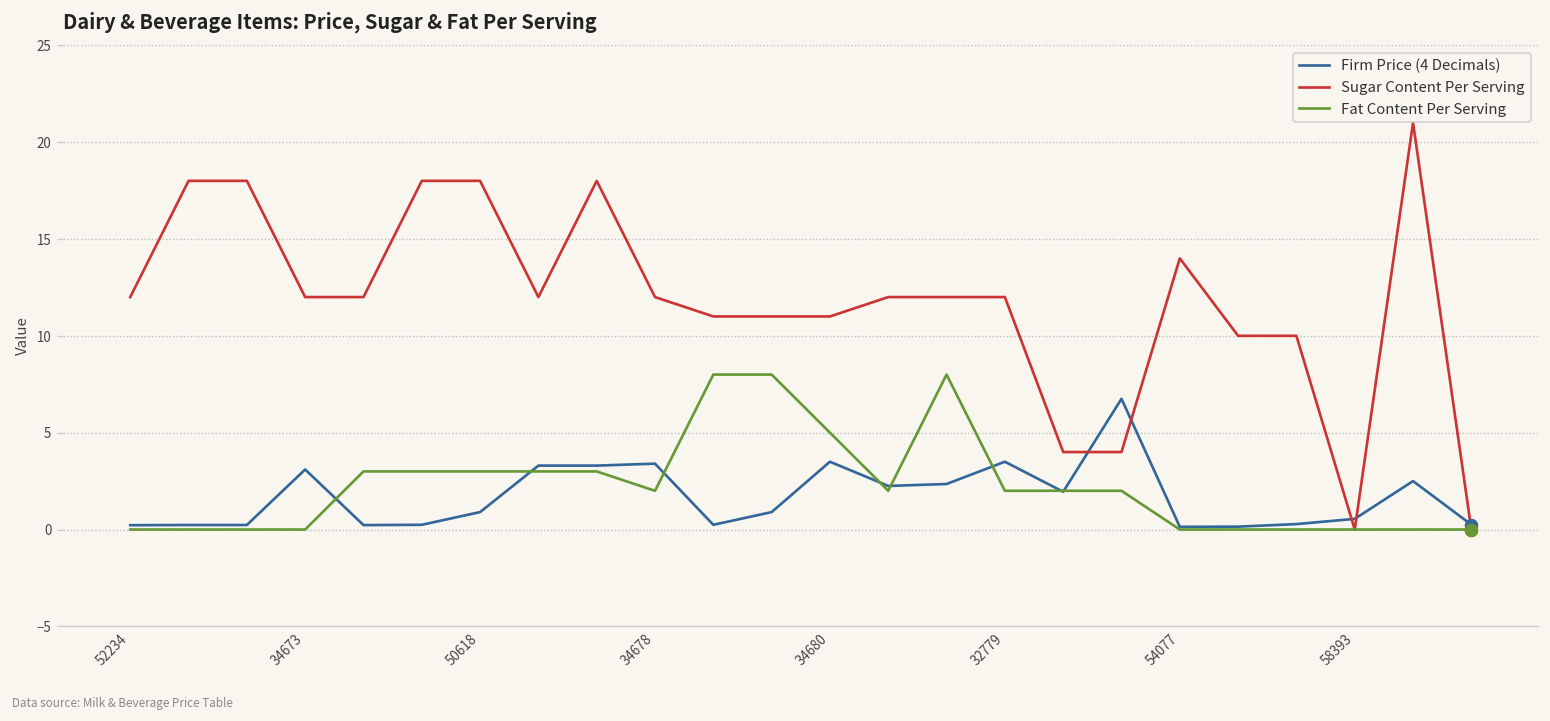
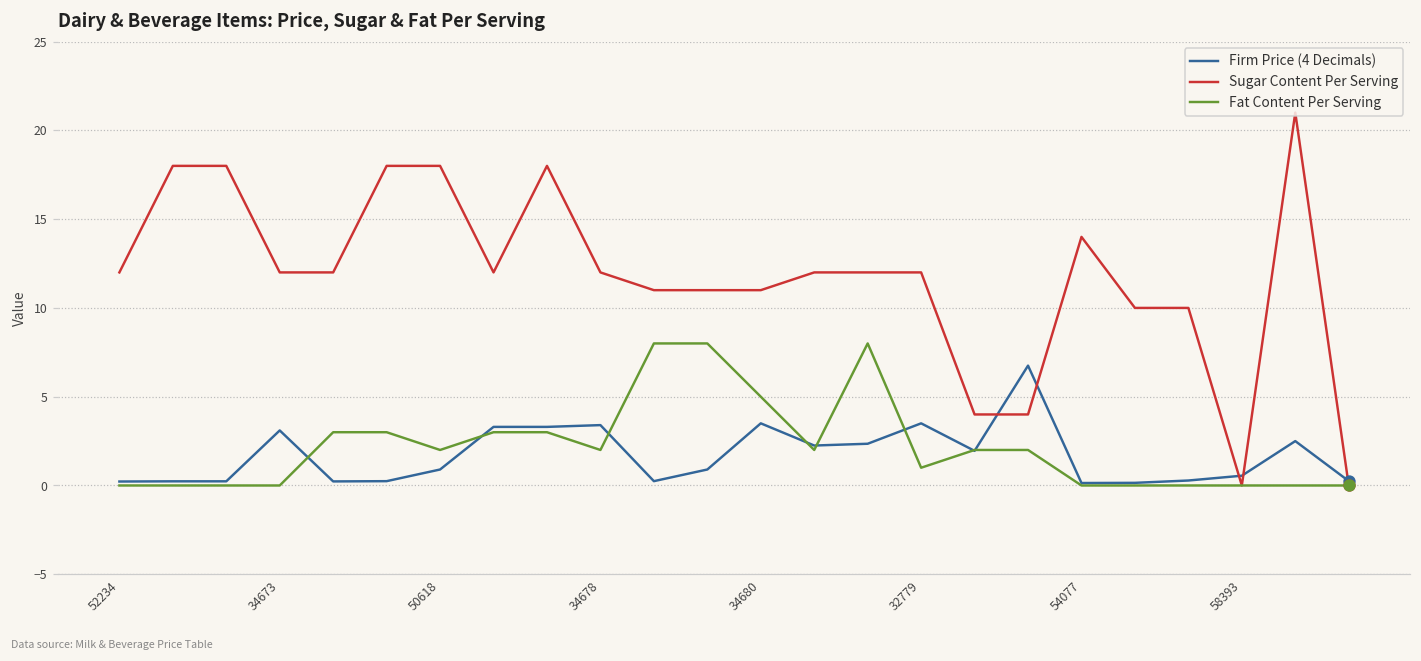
  {
    "Fat Content Per Serving": {
      "52234": 0,
      "34673": 0,
-     "50618": 3,
+     "50618": 2,
      "34678": 2,
      "34680": 5,
-     "32779": 2
+     "32779": 1
    }
  }
